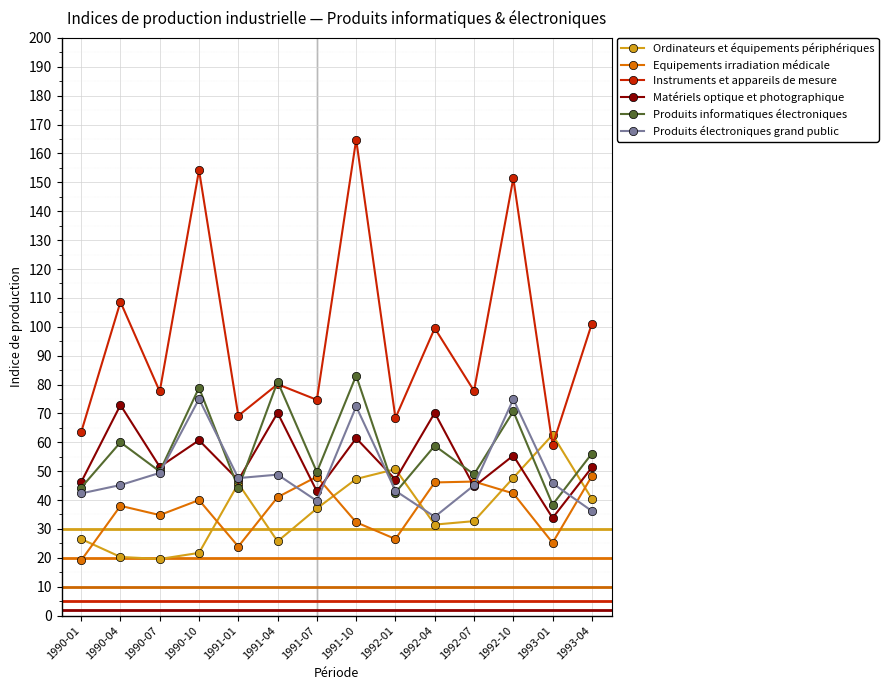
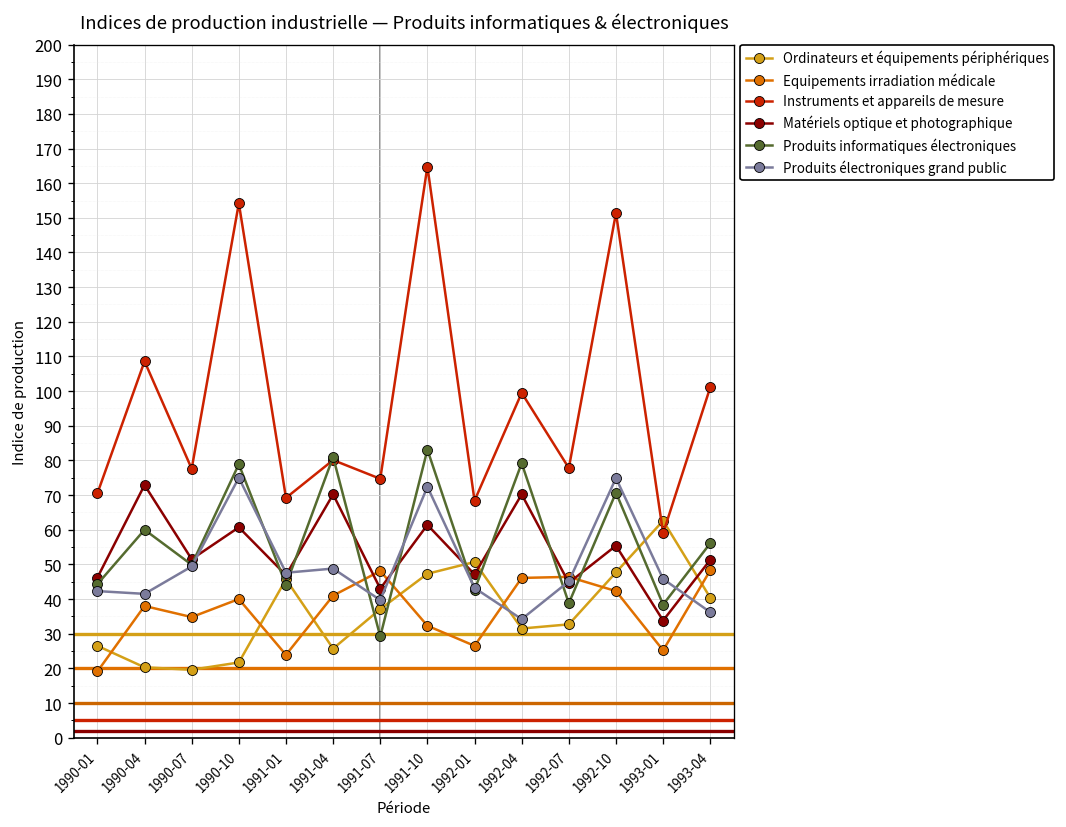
  {
    "Instruments et appareils de mesure": {
-     "1990-01": 64,
+     "1990-01": 71,
      "1990-04": 109,
      "1990-07": 78,
      "1990-10": 154,
      "1991-01": 69,
      "1991-04": 80,
      "1991-07": 75,
      "1991-10": 165,
      "1992-01": 68,
      "1992-04": 100,
      "1992-07": 78,
      "1992-10": 151,
      "1993-01": 59,
      "1993-04": 101
    },
    "Matériels optique et photographique": {
      "1990-01": 46,
      "1990-04": 73,
      "1990-07": 52,
      "1990-10": 61,
      "1991-04": 70,
      "1991-07": 43,
      "1991-10": 61,
      "1992-01": 47,
      "1992-04": 70,
      "1992-10": 55,
      "1993-01": 34,
      "1993-04": 51
    },
    "Produits informatiques électroniques": {
      "1990-01": 44,
      "1990-04": 60,
      "1990-10": 79,
      "1991-01": 44,
      "1991-04": 81,
-     "1991-07": 50,
+     "1991-07": 29,
      "1991-10": 83,
-     "1992-04": 59,
-     "1992-07": 49,
+     "1992-04": 79,
+     "1992-07": 39,
      "1992-10": 71,
      "1993-01": 38,
      "1993-04": 56
    },
    "Produits électroniques grand public": {
      "1990-01": 42,
-     "1990-04": 45,
+     "1990-04": 42,
      "1990-10": 75,
      "1991-04": 49,
      "1991-07": 40,
      "1991-10": 72,
      "1992-04": 34,
      "1992-10": 75,
      "1993-01": 46,
      "1993-04": 36
    }
  }
